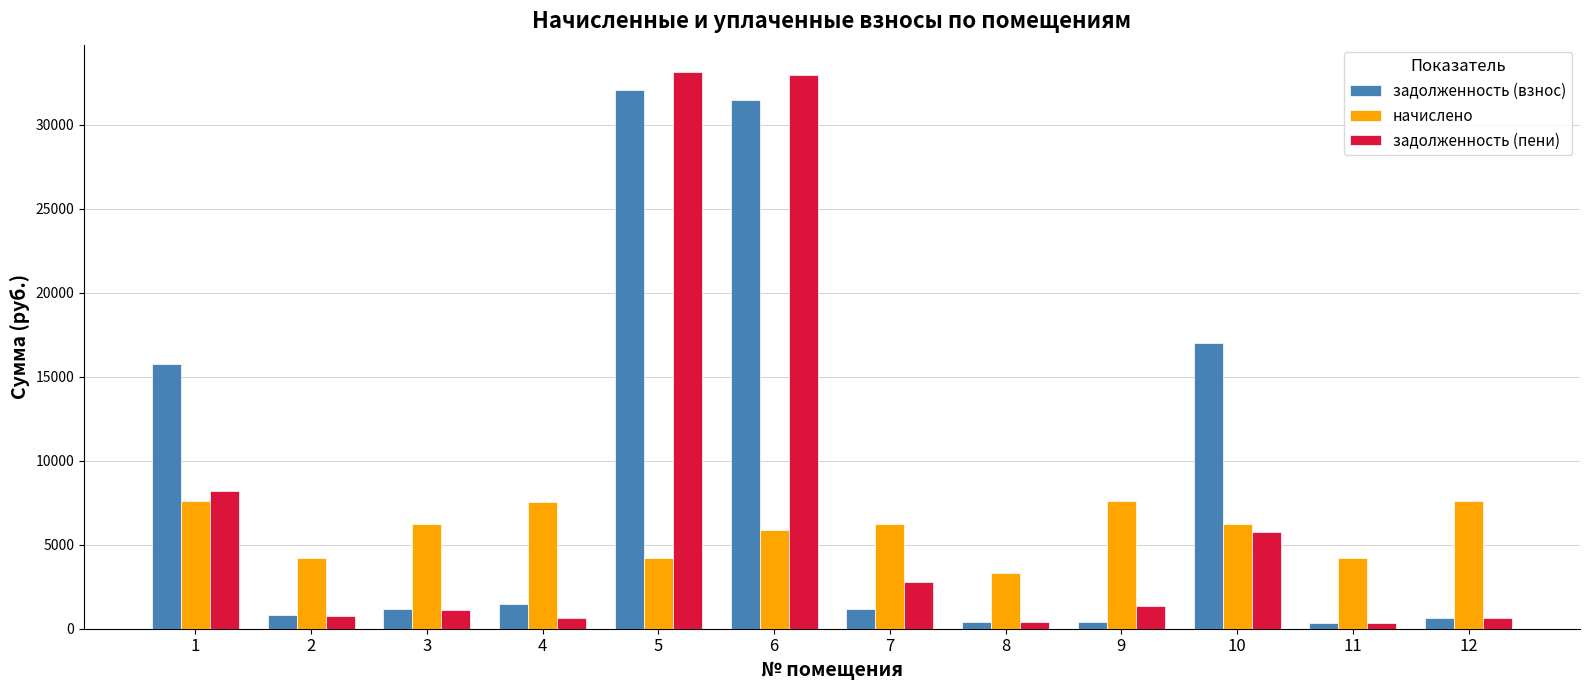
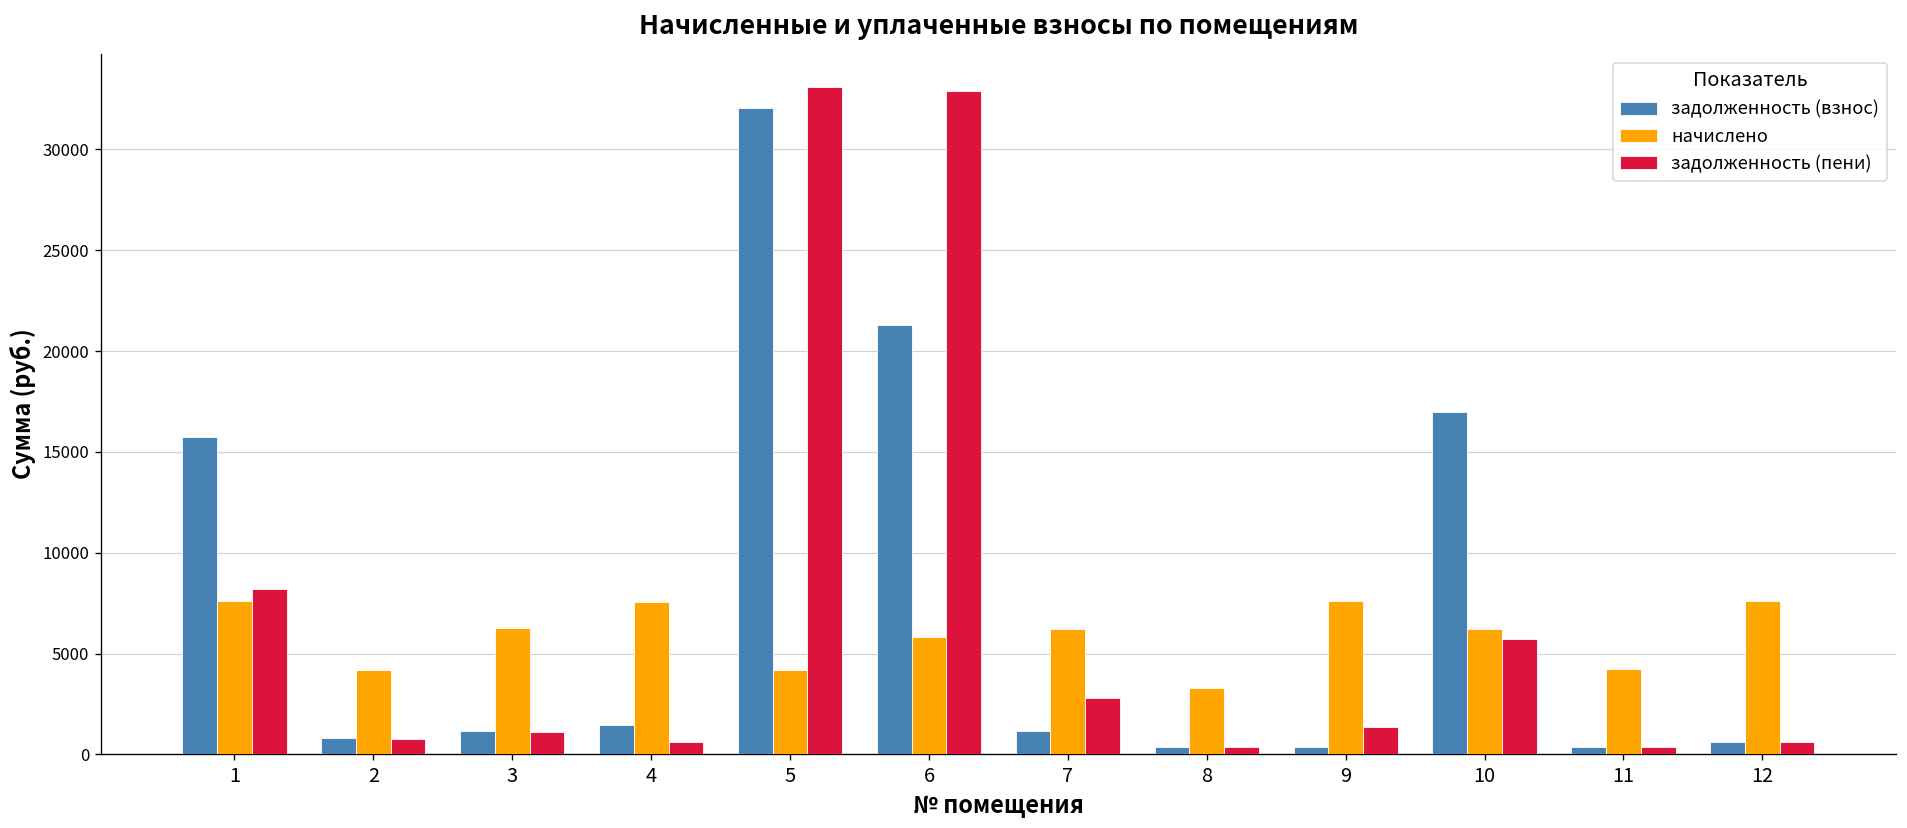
  {
    "задолженность (взнос)": {
      "1": 15800,
      "2": 800,
      "3": 1200,
      "4": 1400,
      "5": 32000,
-     "6": 31500,
+     "6": 21300,
      "7": 1200,
      "8": 400,
      "9": 400,
      "10": 17000,
      "11": 400,
      "12": 600
    },
    "начислено": {
      "1": 7600,
      "2": 4200,
      "3": 6300,
      "4": 7500,
      "5": 4200,
      "6": 5800,
      "7": 6200,
      "8": 3300,
      "9": 7600,
      "10": 6200,
      "11": 4200,
      "12": 7600
    },
    "задолженность (пени)": {
      "1": 8200,
      "2": 700,
      "3": 1100,
      "4": 600,
      "5": 33100,
      "6": 32900,
      "7": 2800,
      "8": 400,
      "9": 1400,
      "10": 5700,
      "11": 400,
      "12": 600
    }
  }
